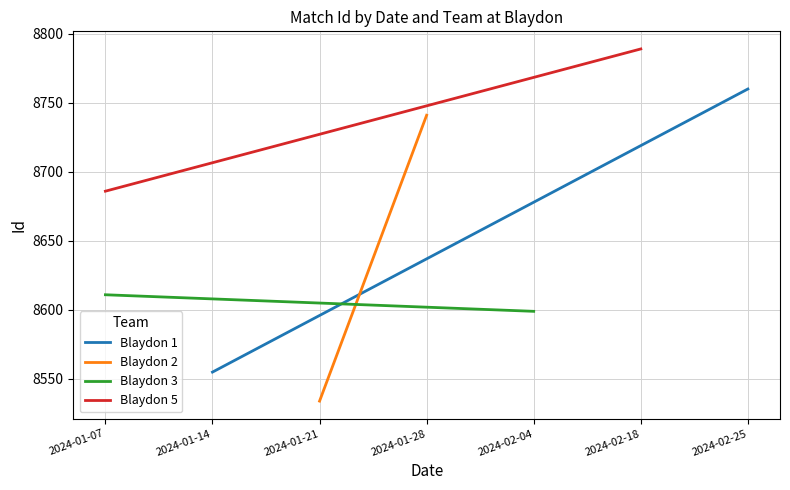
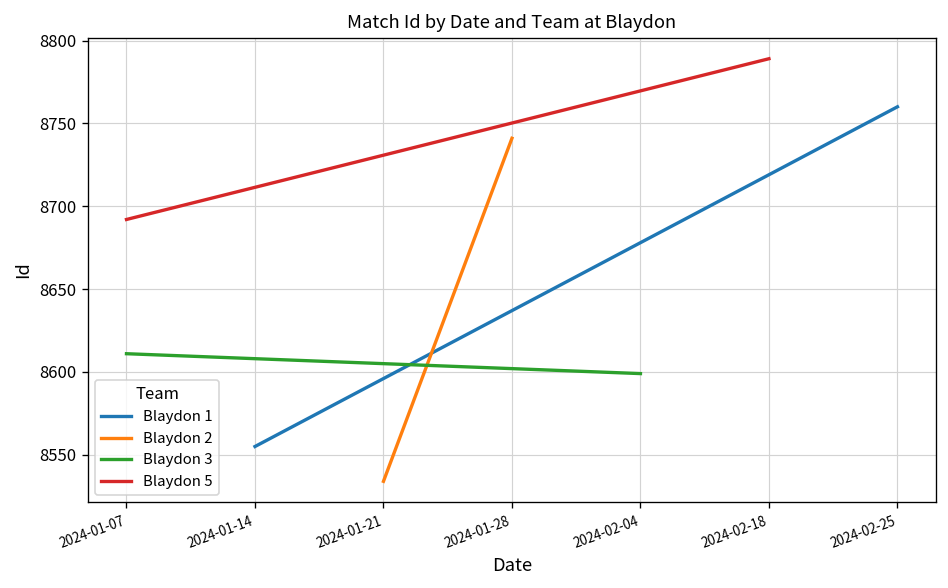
  {
    "Blaydon 1": {
      "2024-01-14": 8555,
      "2024-02-25": 8760
    },
    "Blaydon 2": {
      "2024-01-21": 8534,
      "2024-01-28": 8741
    },
    "Blaydon 3": {
      "2024-01-07": 8611,
      "2024-02-04": 8599
    },
    "Blaydon 5": {
-     "2024-01-07": 8686,
+     "2024-01-07": 8692,
      "2024-02-18": 8789
    }
  }
